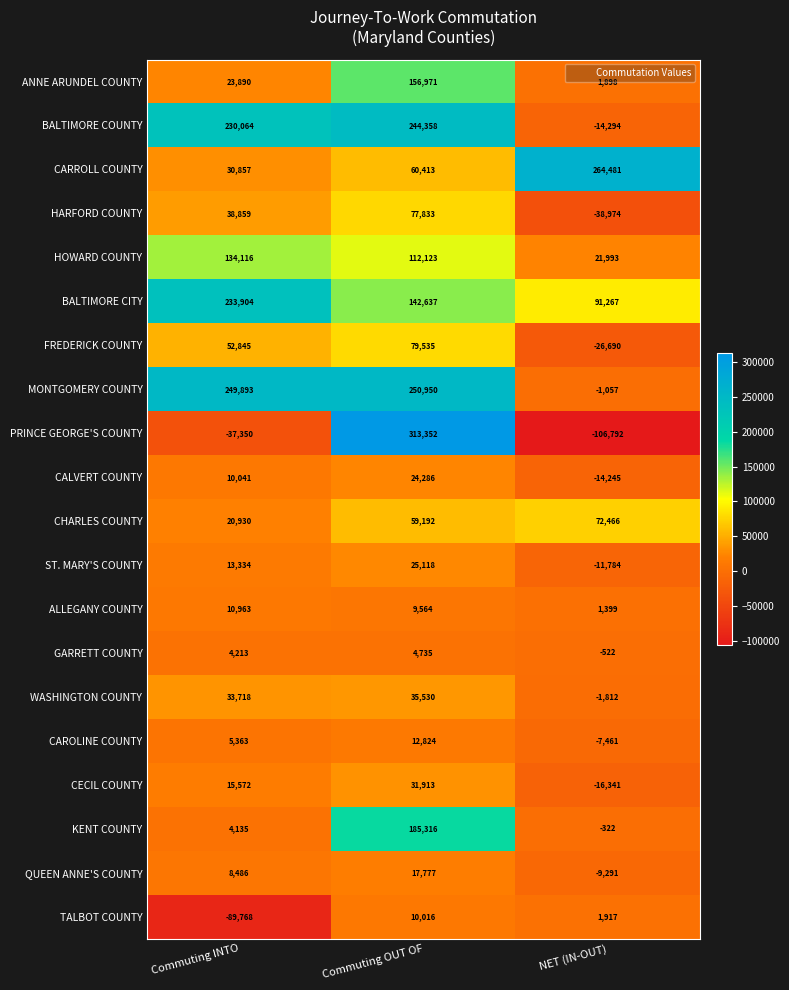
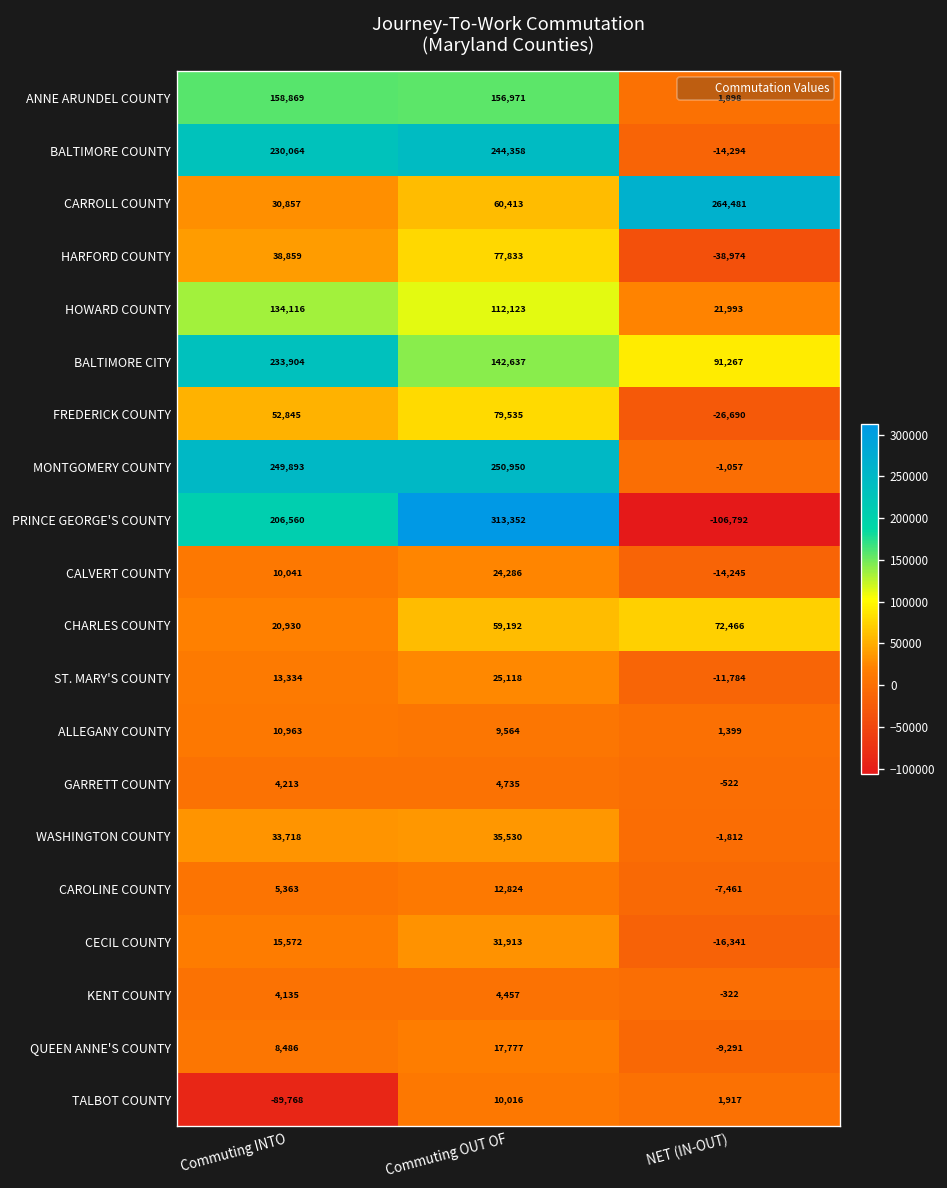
  {
    "ANNE ARUNDEL COUNTY": {
-     "Commuting INTO": "23,890",
+     "Commuting INTO": "158,869",
      "Commuting OUT OF": "156,971"
    },
    "BALTIMORE COUNTY": {
      "Commuting INTO": "230,064",
      "Commuting OUT OF": "244,358",
      "NET (IN-OUT)": "-14,294"
    },
    "CARROLL COUNTY": {
      "Commuting INTO": "30,857",
      "Commuting OUT OF": "60,413",
      "NET (IN-OUT)": "264,481"
    },
    "HARFORD COUNTY": {
      "Commuting INTO": "38,859",
      "Commuting OUT OF": "77,833",
      "NET (IN-OUT)": "-38,974"
    },
    "HOWARD COUNTY": {
      "Commuting INTO": "134,116",
      "Commuting OUT OF": "112,123",
      "NET (IN-OUT)": "21,993"
    },
    "BALTIMORE CITY": {
      "Commuting INTO": "233,904",
      "Commuting OUT OF": "142,637",
      "NET (IN-OUT)": "91,267"
    },
    "FREDERICK COUNTY": {
      "Commuting INTO": "52,845",
      "Commuting OUT OF": "79,535",
      "NET (IN-OUT)": "-26,690"
    },
    "MONTGOMERY COUNTY": {
      "Commuting INTO": "249,893",
      "Commuting OUT OF": "250,950",
      "NET (IN-OUT)": "-1,057"
    },
    "PRINCE GEORGE'S COUNTY": {
-     "Commuting INTO": "-37,350",
+     "Commuting INTO": "206,560",
      "Commuting OUT OF": "313,352",
      "NET (IN-OUT)": "-106,792"
    },
    "CALVERT COUNTY": {
      "Commuting INTO": "10,041",
      "Commuting OUT OF": "24,286",
      "NET (IN-OUT)": "-14,245"
    },
    "CHARLES COUNTY": {
      "Commuting INTO": "20,930",
      "Commuting OUT OF": "59,192",
      "NET (IN-OUT)": "72,466"
    },
    "ST. MARY'S COUNTY": {
      "Commuting INTO": "13,334",
      "Commuting OUT OF": "25,118",
      "NET (IN-OUT)": "-11,784"
    },
    "ALLEGANY COUNTY": {
      "Commuting INTO": "10,963",
      "Commuting OUT OF": "9,564",
      "NET (IN-OUT)": "1,399"
    },
    "GARRETT COUNTY": {
      "Commuting INTO": "4,213",
      "Commuting OUT OF": "4,735",
      "NET (IN-OUT)": "-522"
    },
    "WASHINGTON COUNTY": {
      "Commuting INTO": "33,718",
      "Commuting OUT OF": "35,530",
      "NET (IN-OUT)": "-1,812"
    },
    "CAROLINE COUNTY": {
      "Commuting INTO": "5,363",
      "Commuting OUT OF": "12,824",
      "NET (IN-OUT)": "-7,461"
    },
    "CECIL COUNTY": {
      "Commuting INTO": "15,572",
      "Commuting OUT OF": "31,913",
      "NET (IN-OUT)": "-16,341"
    },
    "KENT COUNTY": {
      "Commuting INTO": "4,135",
-     "Commuting OUT OF": "185,316",
+     "Commuting OUT OF": "4,457",
      "NET (IN-OUT)": "-322"
    },
    "QUEEN ANNE'S COUNTY": {
      "Commuting INTO": "8,486",
      "Commuting OUT OF": "17,777",
      "NET (IN-OUT)": "-9,291"
    },
    "TALBOT COUNTY": {
      "Commuting INTO": "-89,768",
      "Commuting OUT OF": "10,016",
      "NET (IN-OUT)": "1,917"
    }
  }
